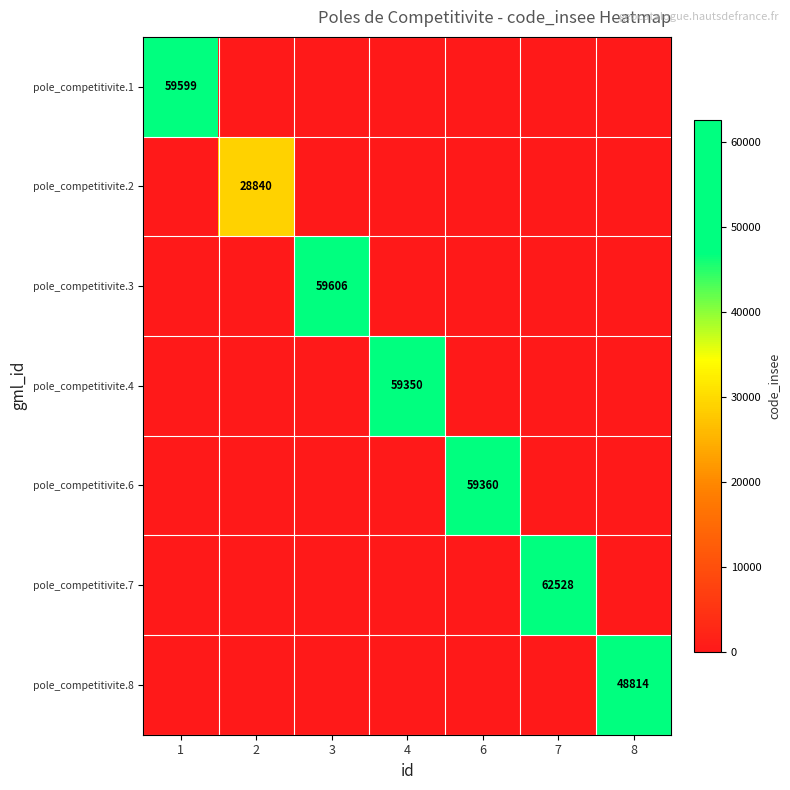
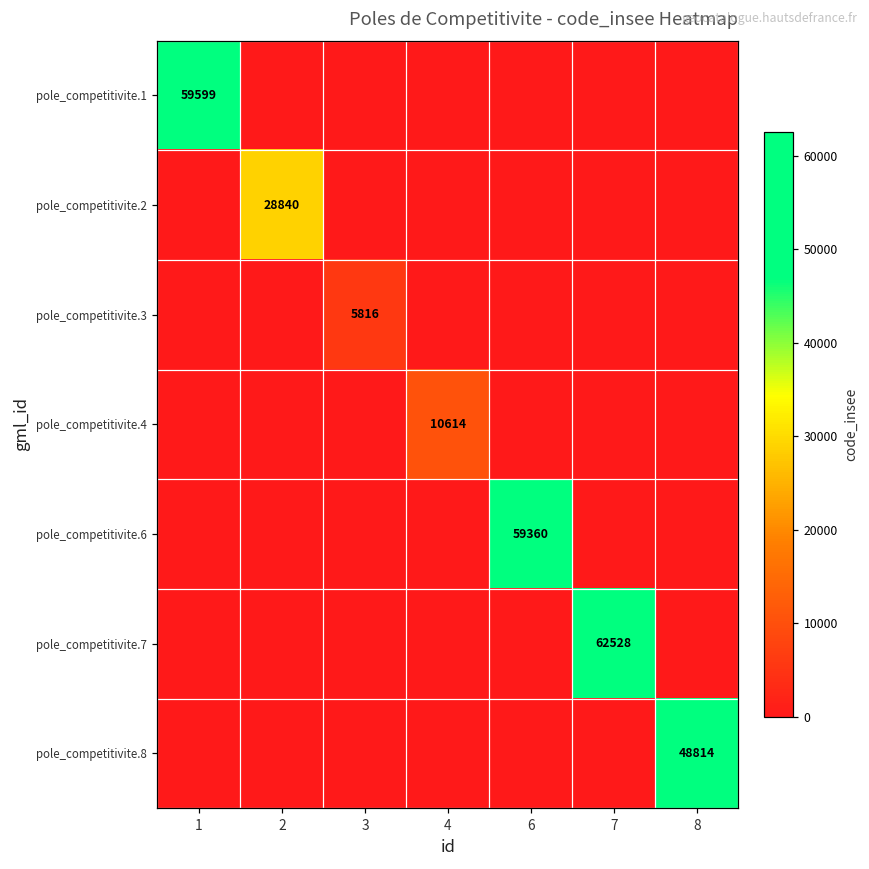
  {
    "pole_competitivite.1": {
      "1": 59599
    },
    "pole_competitivite.2": {
      "2": 28840
    },
    "pole_competitivite.3": {
-     "3": 59606
+     "3": 5816
    },
    "pole_competitivite.4": {
-     "4": 59350
+     "4": 10614
    },
    "pole_competitivite.6": {
      "6": 59360
    },
    "pole_competitivite.7": {
      "7": 62528
    },
    "pole_competitivite.8": {
      "8": 48814
    }
  }
